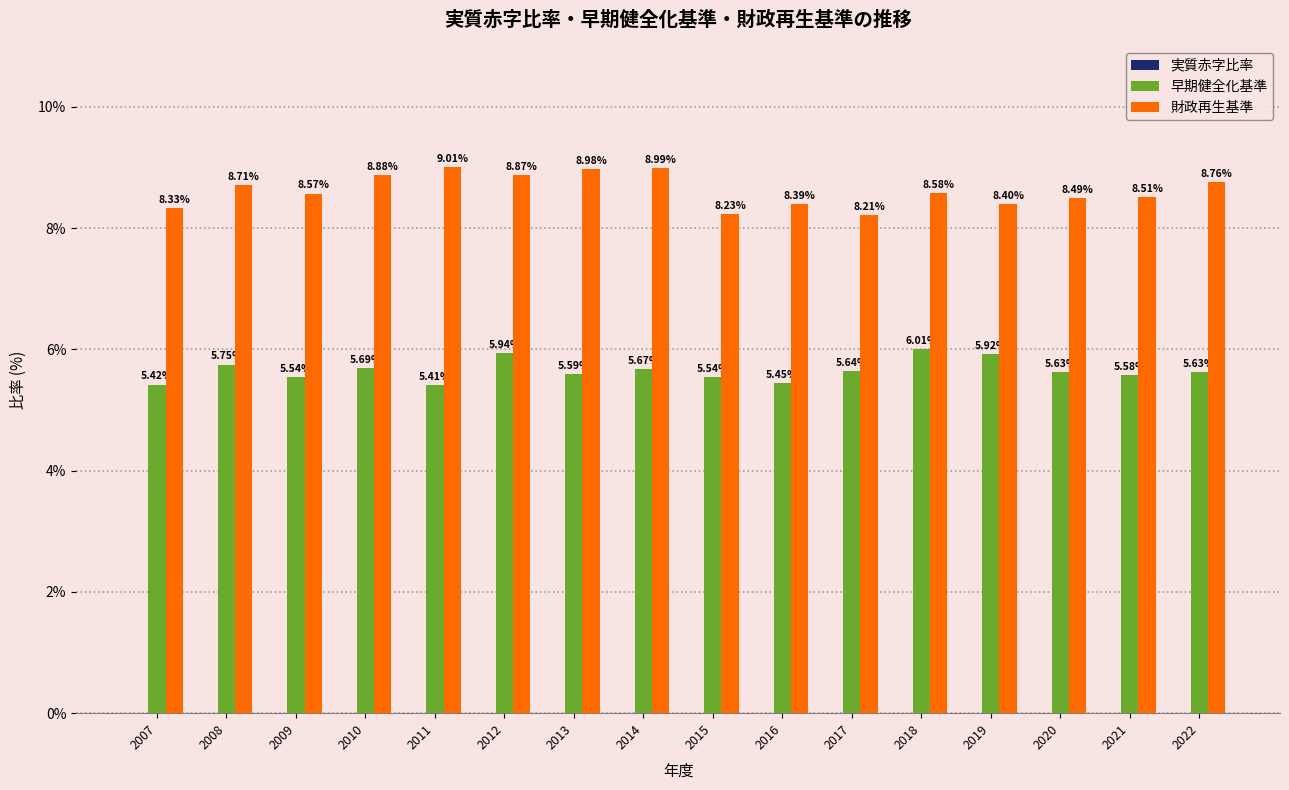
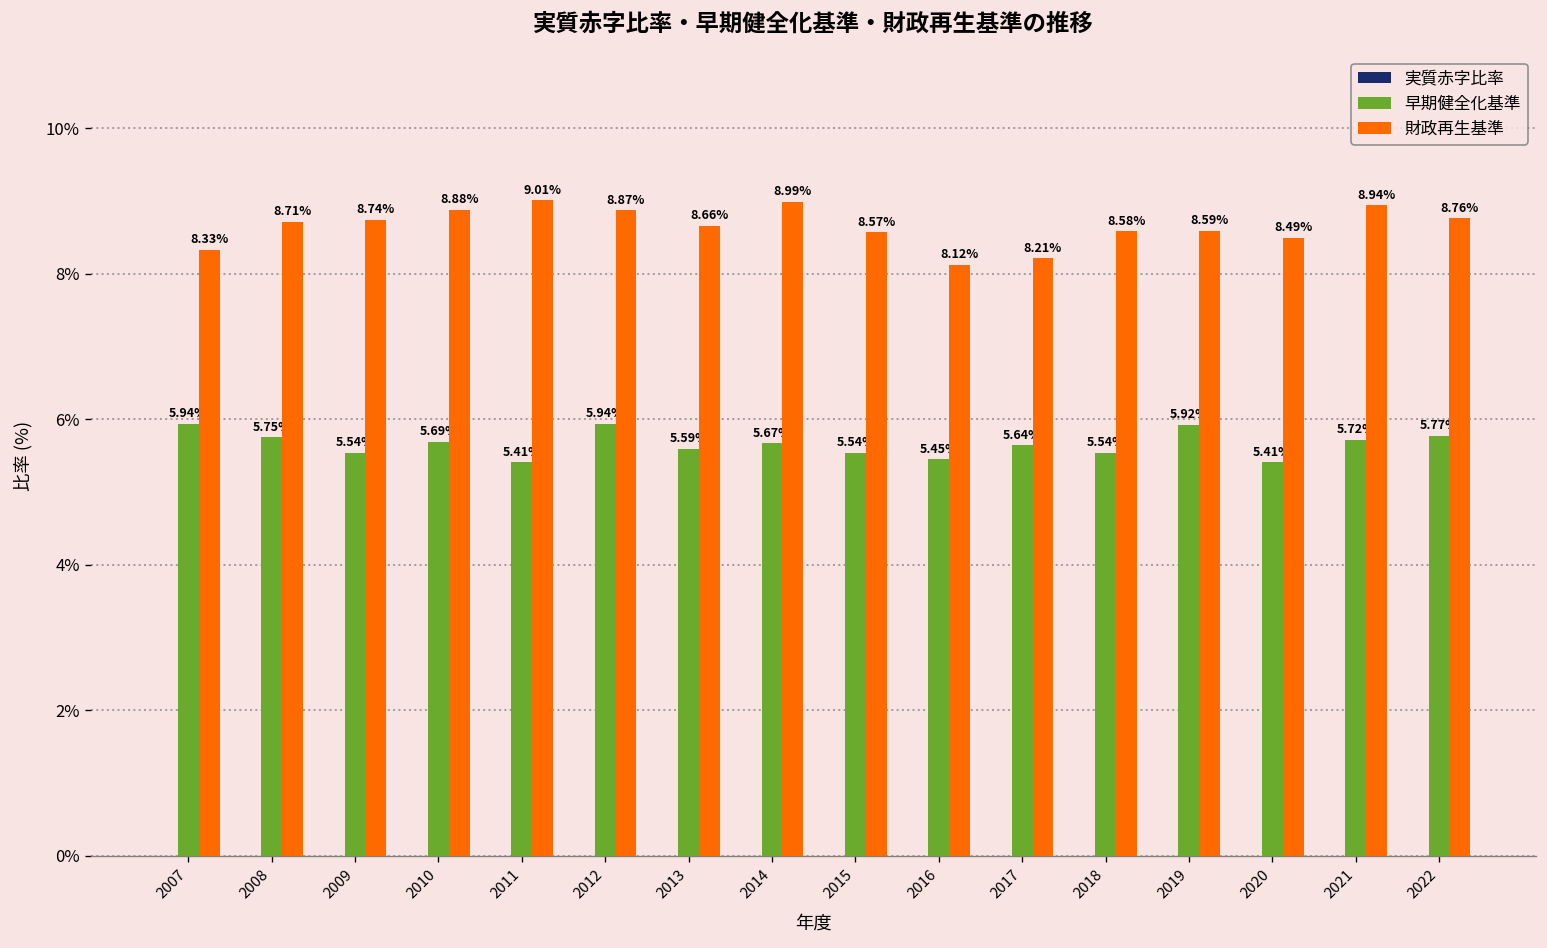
  {
    "実質赤字比率": {
      "2007": "0.0%",
      "2008": "0.0%",
      "2009": "0.0%",
      "2010": "0.0%",
      "2011": "0.0%",
      "2012": "0.0%",
      "2013": "0.0%",
      "2014": "0.0%",
      "2015": "0.0%",
      "2016": "0.0%",
      "2017": "0.0%",
      "2018": "0.0%",
      "2019": "0.0%",
      "2020": "0.0%",
      "2021": "0.0%",
      "2022": "0.0%"
    },
    "早期健全化基準": {
-     "2007": "5.42%",
+     "2007": "5.94%",
      "2008": "5.75%",
      "2009": "5.54%",
      "2010": "5.69%",
      "2011": "5.41%",
      "2012": "5.94%",
      "2013": "5.59%",
      "2014": "5.67%",
      "2015": "5.54%",
      "2016": "5.45%",
      "2017": "5.64%",
-     "2018": "6.01%",
+     "2018": "5.54%",
      "2019": "5.92%",
-     "2020": "5.63%",
-     "2021": "5.58%",
-     "2022": "5.63%"
+     "2020": "5.41%",
+     "2021": "5.72%",
+     "2022": "5.77%"
    },
    "財政再生基準": {
      "2007": "8.33%",
      "2008": "8.71%",
-     "2009": "8.57%",
+     "2009": "8.74%",
      "2010": "8.88%",
      "2011": "9.01%",
      "2012": "8.87%",
-     "2013": "8.98%",
+     "2013": "8.66%",
      "2014": "8.99%",
-     "2015": "8.23%",
-     "2016": "8.39%",
+     "2015": "8.57%",
+     "2016": "8.12%",
      "2017": "8.21%",
      "2018": "8.58%",
-     "2019": "8.40%",
+     "2019": "8.59%",
      "2020": "8.49%",
-     "2021": "8.51%",
+     "2021": "8.94%",
      "2022": "8.76%"
    }
  }
